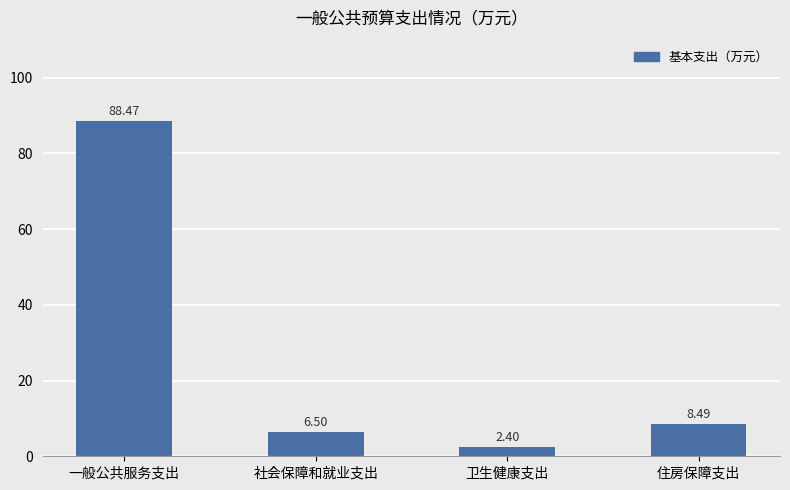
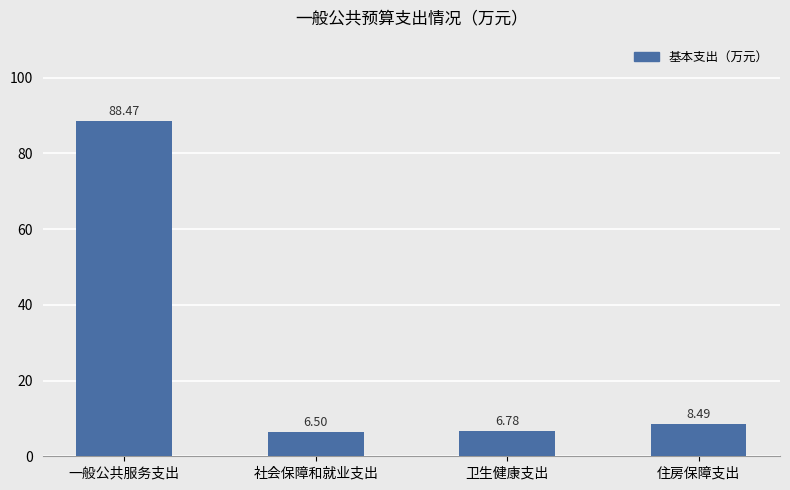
  {
    "一般公共服务支出": 88.47,
    "社会保障和就业支出": 6.50,
-   "卫生健康支出": 2.40,
+   "卫生健康支出": 6.78,
    "住房保障支出": 8.49
  }
